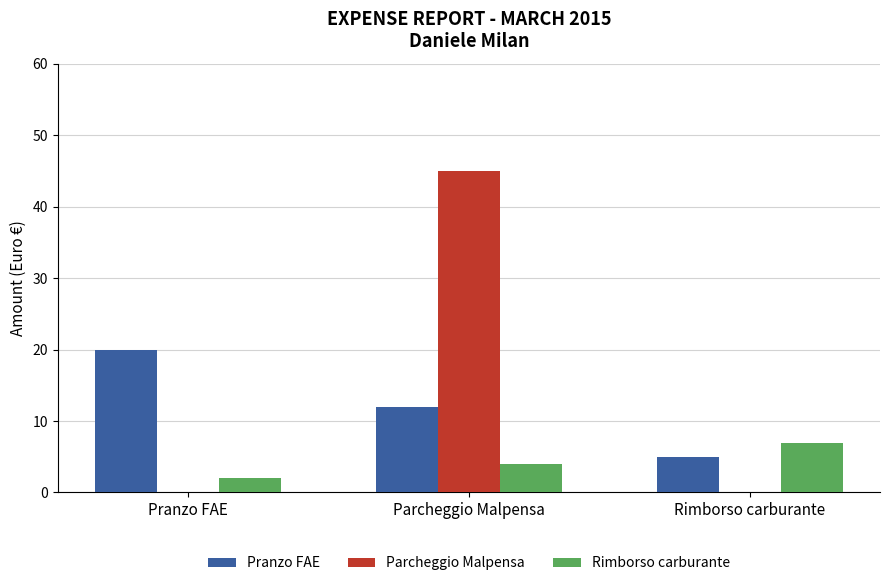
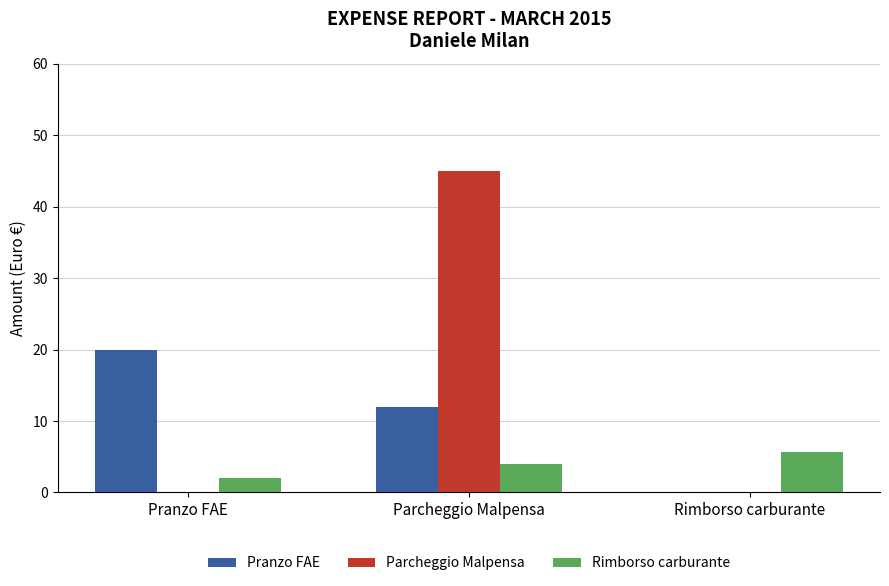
  {
    "Pranzo FAE": {
      "Pranzo FAE": 20,
      "Parcheggio Malpensa": 12,
-     "Rimborso carburante": 5
+     "Rimborso carburante": 0
    },
    "Parcheggio Malpensa": {
      "Pranzo FAE": 0,
      "Parcheggio Malpensa": 45,
      "Rimborso carburante": 0
    },
    "Rimborso carburante": {
      "Pranzo FAE": 2,
      "Parcheggio Malpensa": 4,
-     "Rimborso carburante": 7
+     "Rimborso carburante": 6
    }
  }
